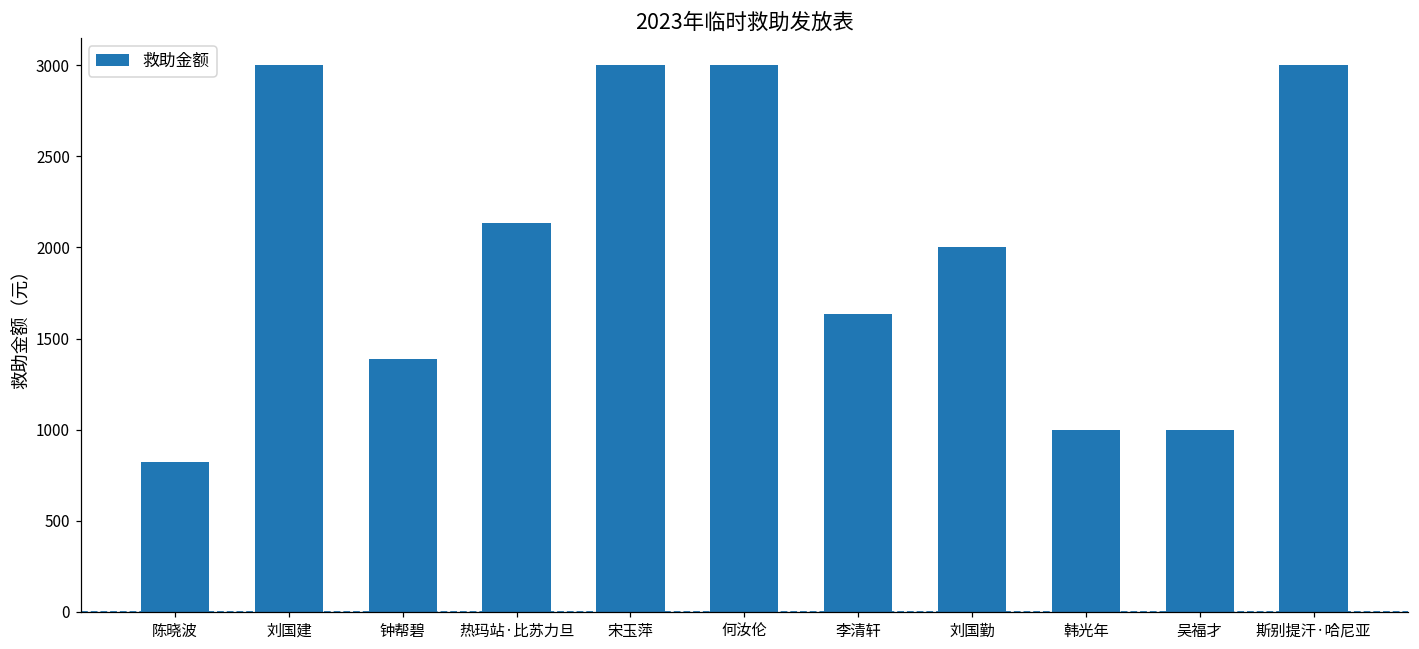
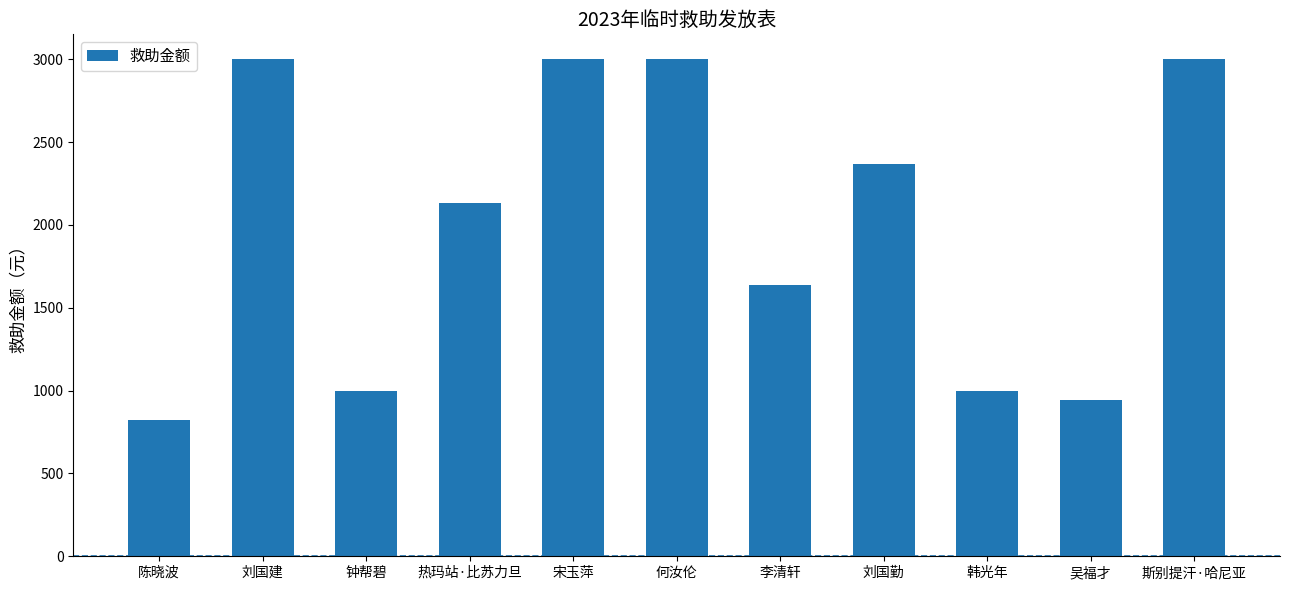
  {
    "陈晓波": 820,
    "刘国建": 3000,
-   "钟帮碧": 1390,
+   "钟帮碧": 1000,
    "热玛站·比苏力旦": 2140,
    "宋玉萍": 3000,
    "何汝伦": 3000,
    "李清轩": 1640,
-   "刘国勤": 2000,
+   "刘国勤": 2370,
    "韩光年": 1000,
-   "吴福才": 1000,
+   "吴福才": 940,
    "斯别提汗·哈尼亚": 3000
  }
